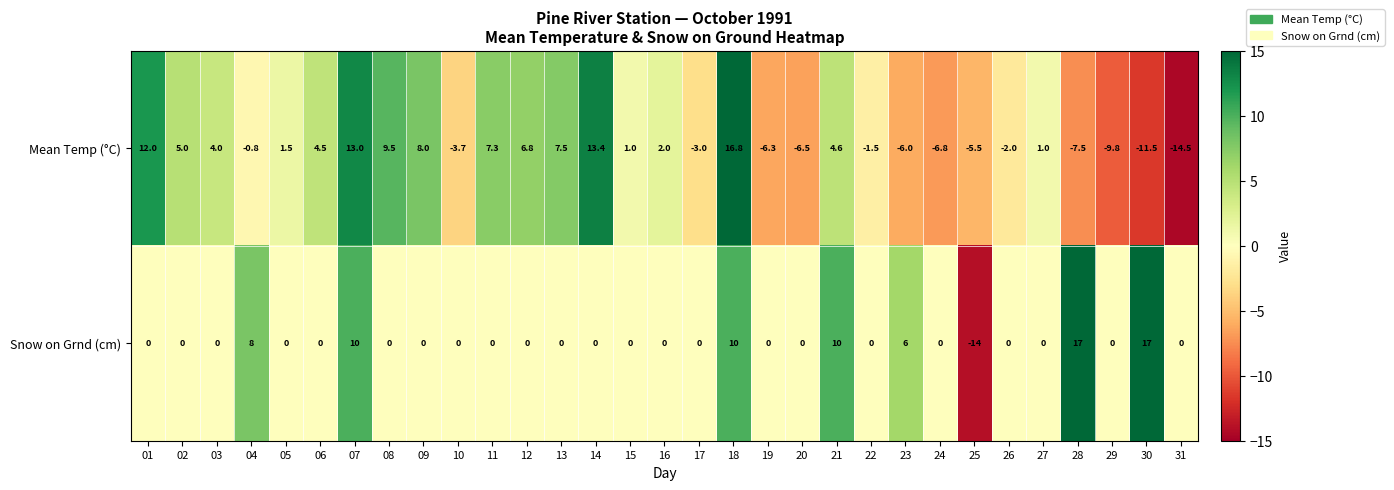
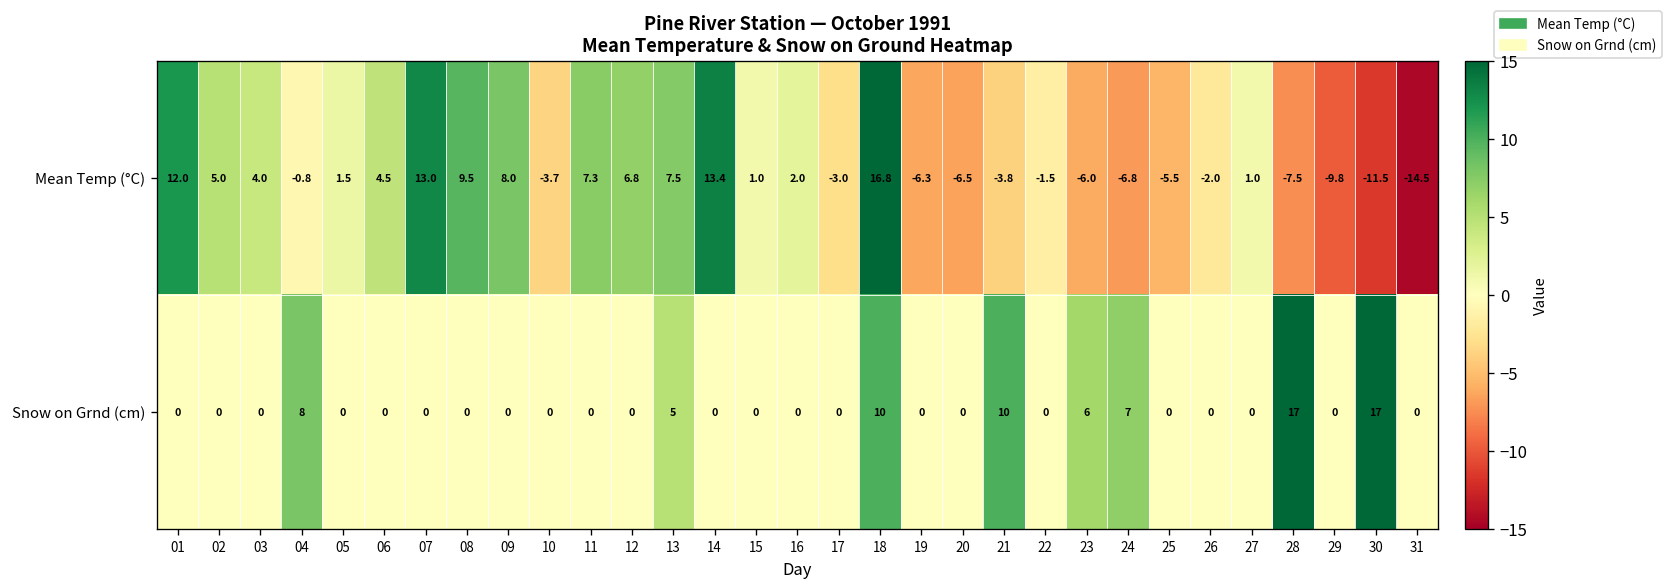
  {
    "Mean Temp (°C)": {
      "01": 12.0,
      "02": 5.0,
      "03": 4.0,
      "04": -0.8,
      "05": 1.5,
      "06": 4.5,
      "07": 13.0,
      "08": 9.5,
      "09": 8.0,
      "10": -3.7,
      "11": 7.3,
      "12": 6.8,
      "13": 7.5,
      "14": 13.4,
      "15": 1.0,
      "16": 2.0,
      "17": -3.0,
      "18": 16.8,
      "19": -6.3,
      "20": -6.5,
-     "21": 4.6,
+     "21": -3.8,
      "22": -1.5,
      "23": -6.0,
      "24": -6.8,
      "25": -5.5,
      "26": -2.0,
      "27": 1.0,
      "28": -7.5,
      "29": -9.8,
      "30": -11.5,
      "31": -14.5
    },
    "Snow on Grnd (cm)": {
      "01": 0,
      "02": 0,
      "03": 0,
      "04": 8,
      "05": 0,
      "06": 0,
-     "07": 10,
+     "07": 0,
      "08": 0,
      "09": 0,
      "10": 0,
      "11": 0,
      "12": 0,
-     "13": 0,
+     "13": 5,
      "14": 0,
      "15": 0,
      "16": 0,
      "17": 0,
      "18": 10,
      "19": 0,
      "20": 0,
      "21": 10,
      "22": 0,
      "23": 6,
-     "24": 0,
-     "25": -14,
+     "24": 7,
+     "25": 0,
      "26": 0,
      "27": 0,
      "28": 17,
      "29": 0,
      "30": 17,
      "31": 0
    }
  }
